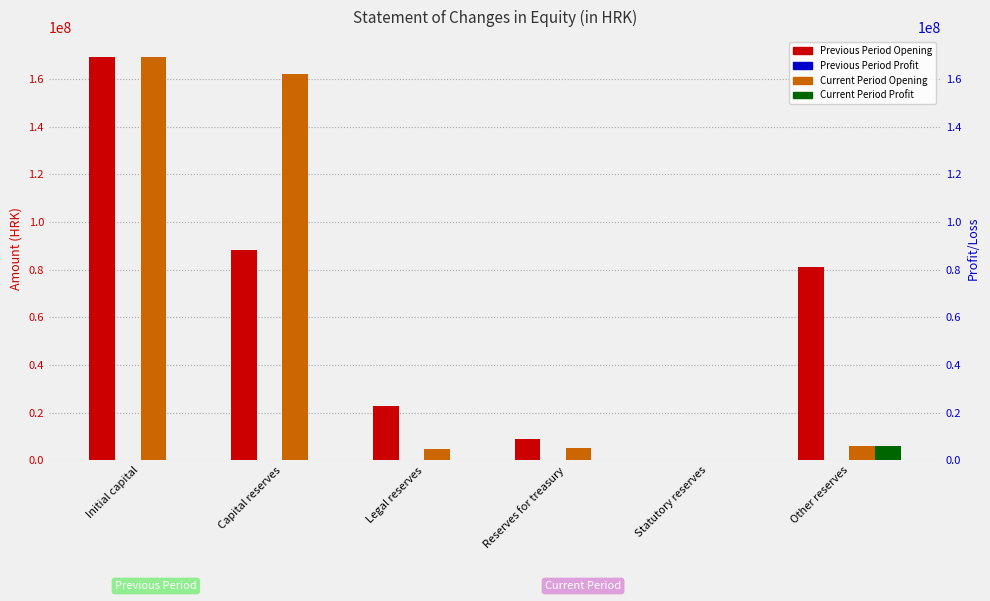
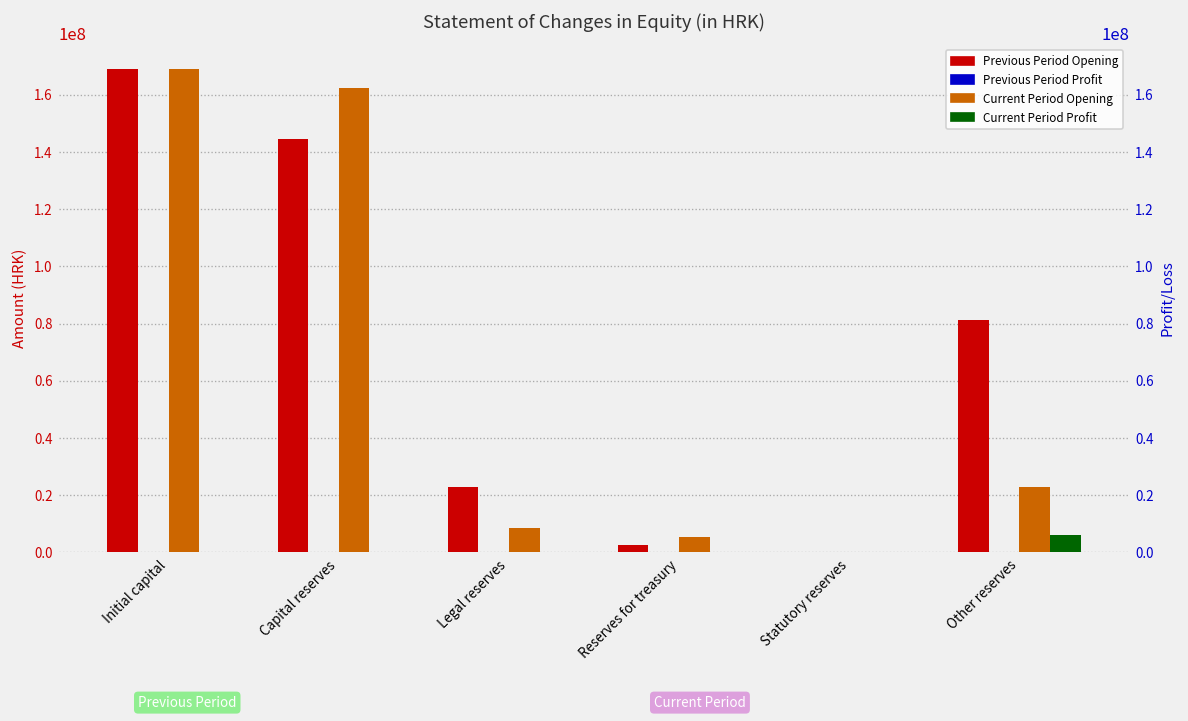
  {
    "Previous Period Opening": {
      "Initial capital": 169000000,
-     "Capital reserves": 88000000,
+     "Capital reserves": 144000000,
      "Legal reserves": 23000000,
-     "Reserves for treasury": 9000000,
+     "Reserves for treasury": 3000000,
      "Statutory reserves": 0,
      "Other reserves": 81000000
    },
    "Previous Period Profit": {
      "Initial capital": 0,
      "Capital reserves": 0,
      "Legal reserves": 0,
      "Reserves for treasury": 0,
      "Statutory reserves": 0,
      "Other reserves": 0
    },
    "Current Period Opening": {
      "Initial capital": 169000000,
      "Capital reserves": 162000000,
-     "Legal reserves": 5000000,
+     "Legal reserves": 8000000,
      "Reserves for treasury": 5000000,
      "Statutory reserves": 0,
-     "Other reserves": 6000000
+     "Other reserves": 23000000
    },
    "Current Period Profit": {
      "Initial capital": 0,
      "Capital reserves": 0,
      "Legal reserves": 0,
      "Reserves for treasury": 0,
      "Statutory reserves": 0,
      "Other reserves": 6000000
    }
  }
